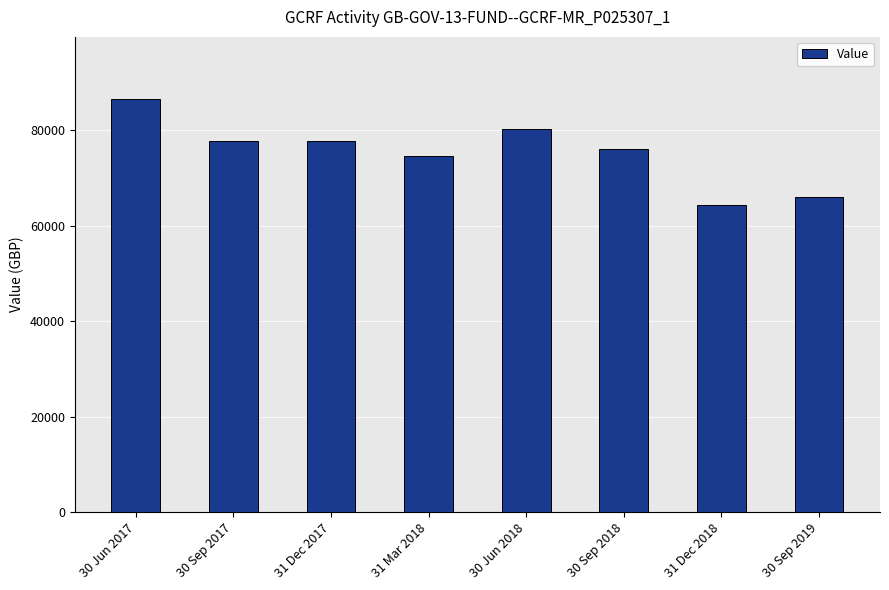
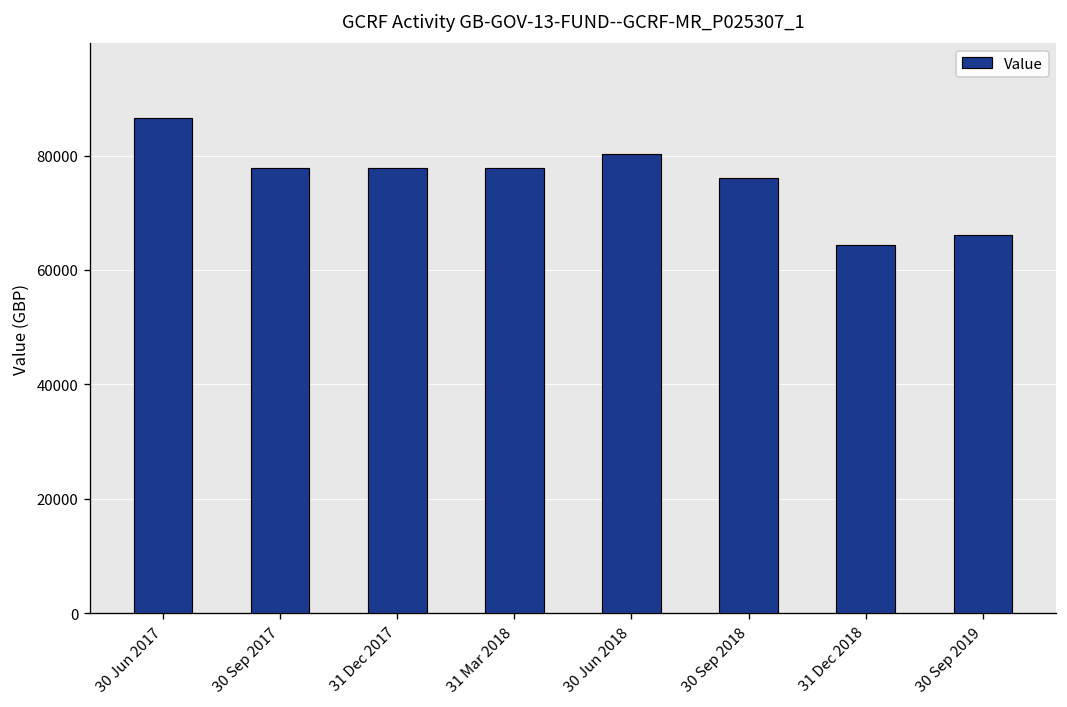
  {
    "30 Jun 2017": 87000,
    "30 Sep 2017": 78000,
    "31 Dec 2017": 78000,
-   "31 Mar 2018": 75000,
+   "31 Mar 2018": 78000,
    "30 Jun 2018": 80000,
    "30 Sep 2018": 76000,
    "31 Dec 2018": 64000,
    "30 Sep 2019": 66000
  }
